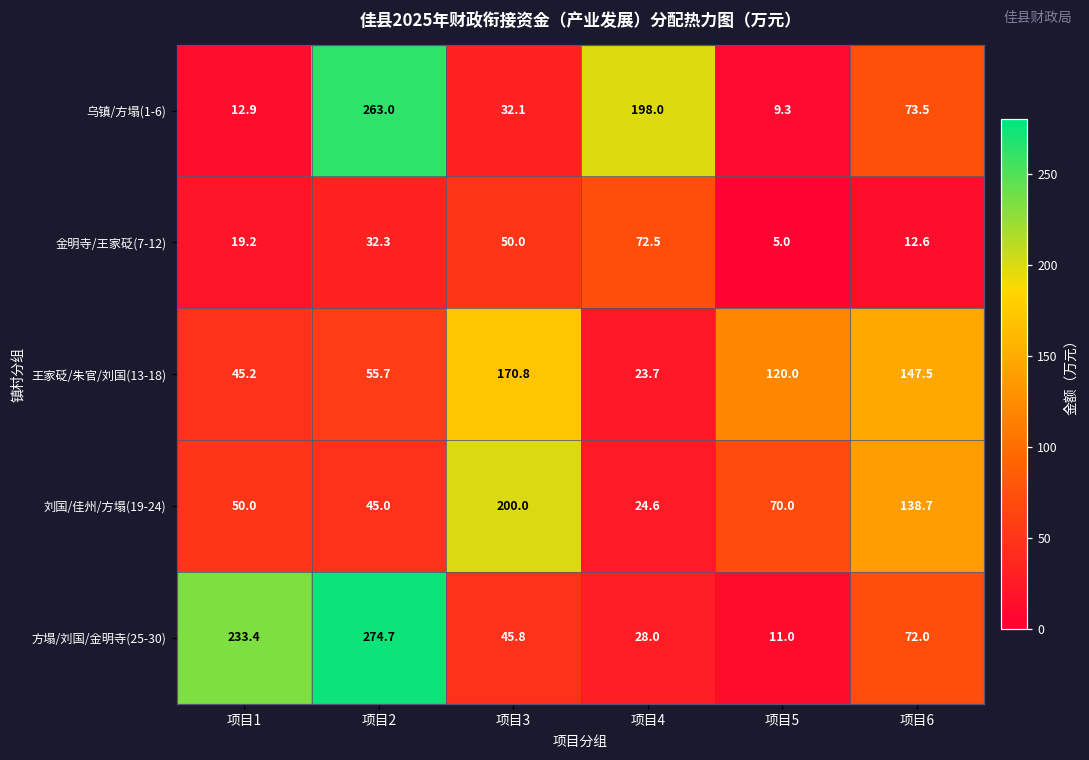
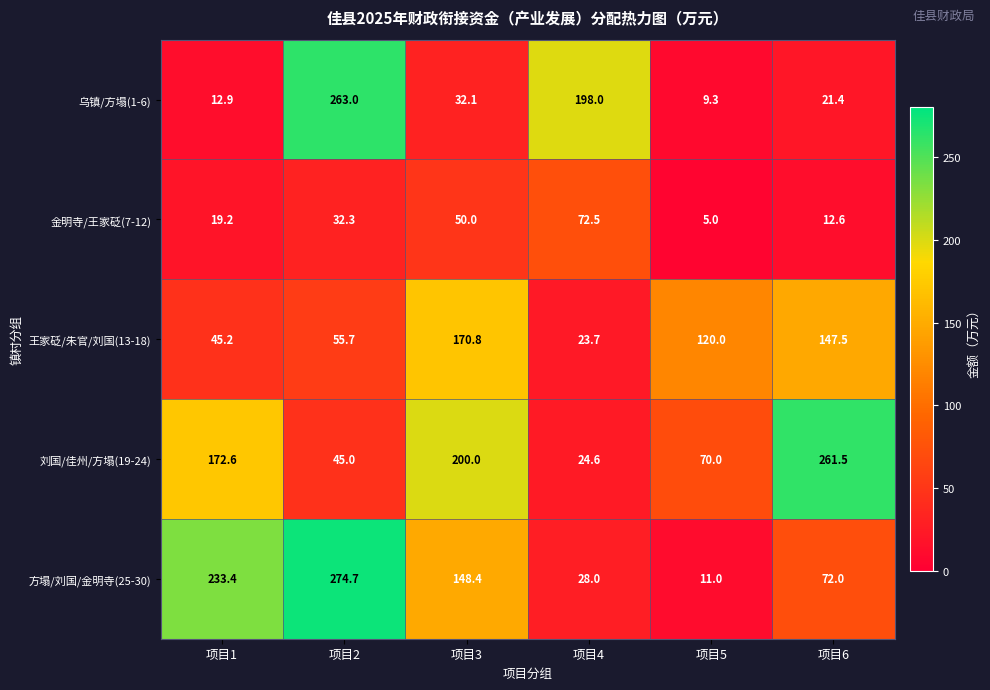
  {
    "乌镇/方塌(1-6)": {
      "项目1": 12.9,
      "项目2": 263.0,
      "项目3": 32.1,
      "项目4": 198.0,
      "项目5": 9.3,
-     "项目6": 73.5
+     "项目6": 21.4
    },
    "金明寺/王家砭(7-12)": {
      "项目1": 19.2,
      "项目2": 32.3,
      "项目3": 50.0,
      "项目4": 72.5,
      "项目5": 5.0,
      "项目6": 12.6
    },
    "王家砭/朱官/刘国(13-18)": {
      "项目1": 45.2,
      "项目2": 55.7,
      "项目3": 170.8,
      "项目4": 23.7,
      "项目5": 120.0,
      "项目6": 147.5
    },
    "刘国/佳州/方塌(19-24)": {
-     "项目1": 50.0,
+     "项目1": 172.6,
      "项目2": 45.0,
      "项目3": 200.0,
      "项目4": 24.6,
      "项目5": 70.0,
-     "项目6": 138.7
+     "项目6": 261.5
    },
    "方塌/刘国/金明寺(25-30)": {
      "项目1": 233.4,
      "项目2": 274.7,
-     "项目3": 45.8,
+     "项目3": 148.4,
      "项目4": 28.0,
      "项目5": 11.0,
      "项目6": 72.0
    }
  }
